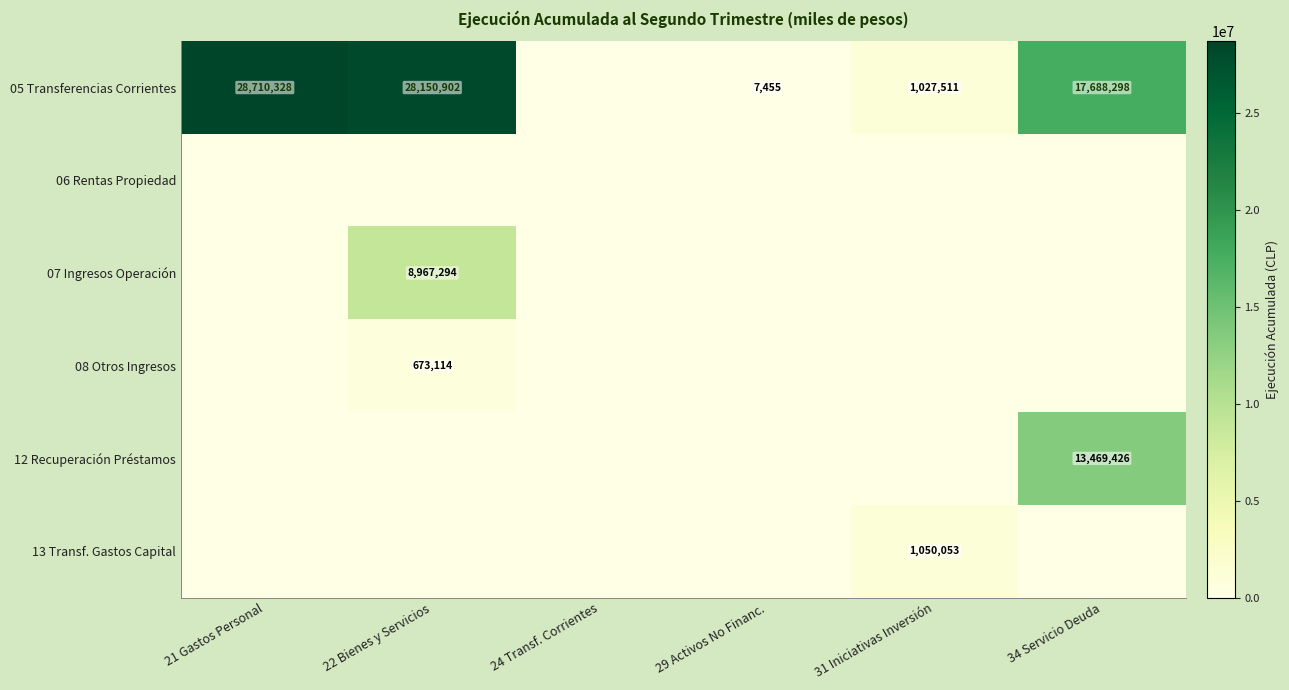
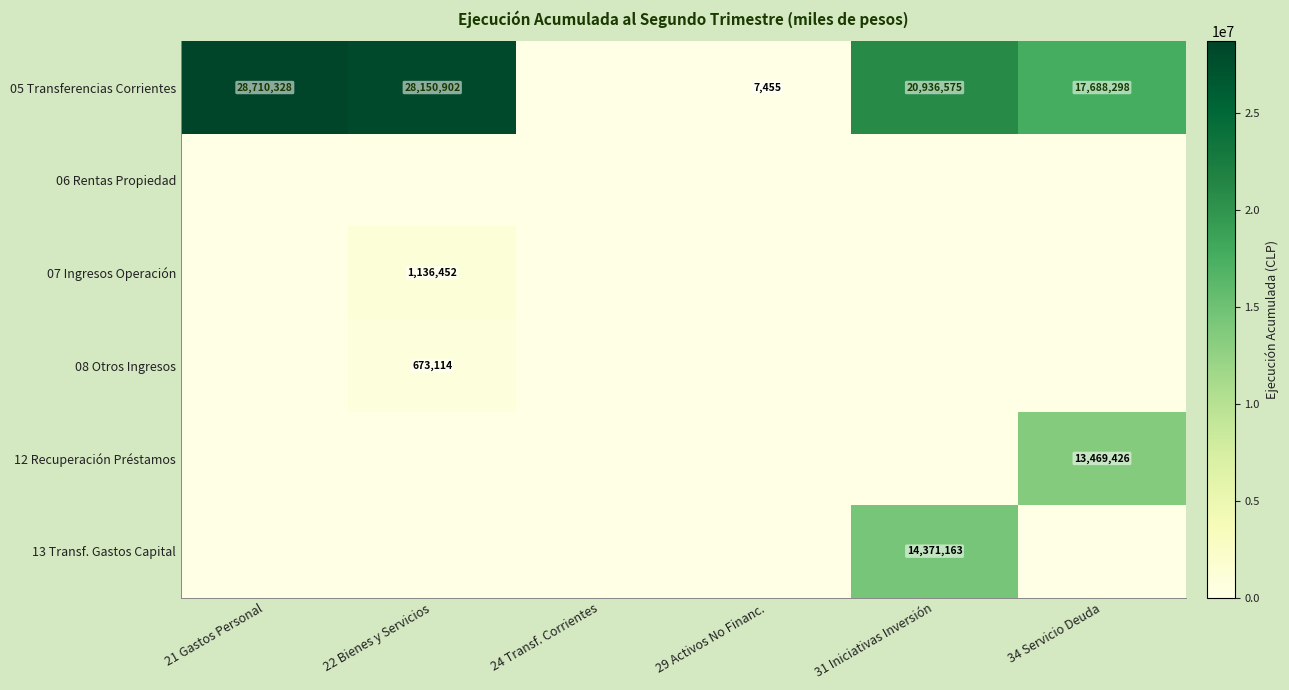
  {
    "05 Transferencias Corrientes": {
-     "31 Iniciativas Inversión": "1,027,511"
+     "31 Iniciativas Inversión": "20,936,575"
    },
    "07 Ingresos Operación": {
-     "22 Bienes y Servicios": "8,967,294"
+     "22 Bienes y Servicios": "1,136,452"
    },
    "13 Transf. Gastos Capital": {
-     "31 Iniciativas Inversión": "1,050,053"
+     "31 Iniciativas Inversión": "14,371,163"
    }
  }
